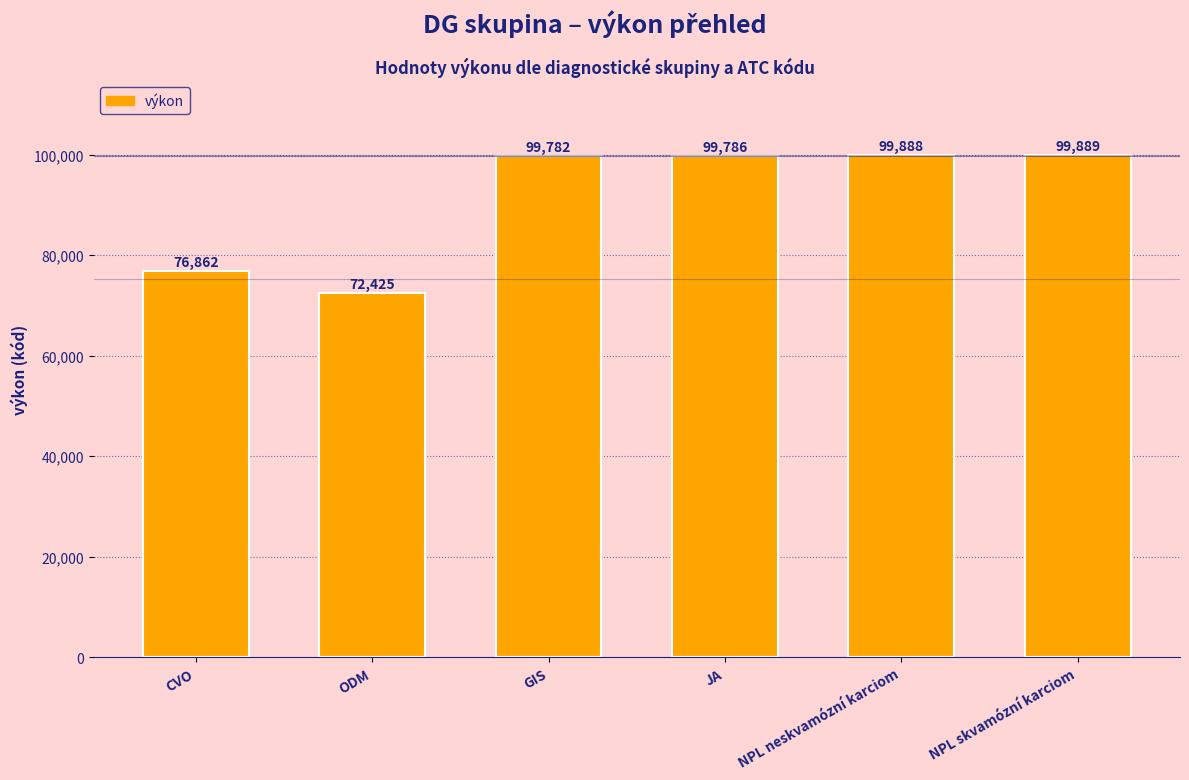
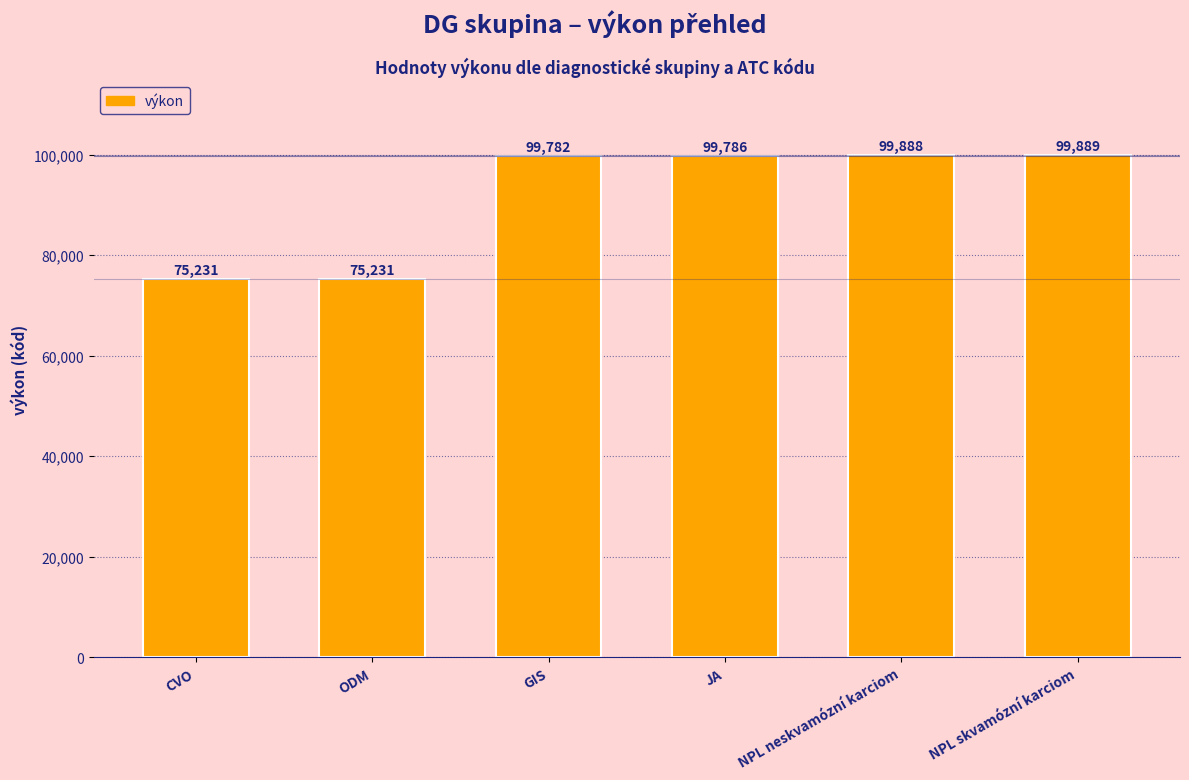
  {
-   "CVO": "76,862",
-   "ODM": "72,425",
+   "CVO": "75,231",
+   "ODM": "75,231",
    "GIS": "99,782",
    "JA": "99,786",
    "NPL neskvamózní karciom": "99,888",
    "NPL skvamózní karciom": "99,889"
  }
